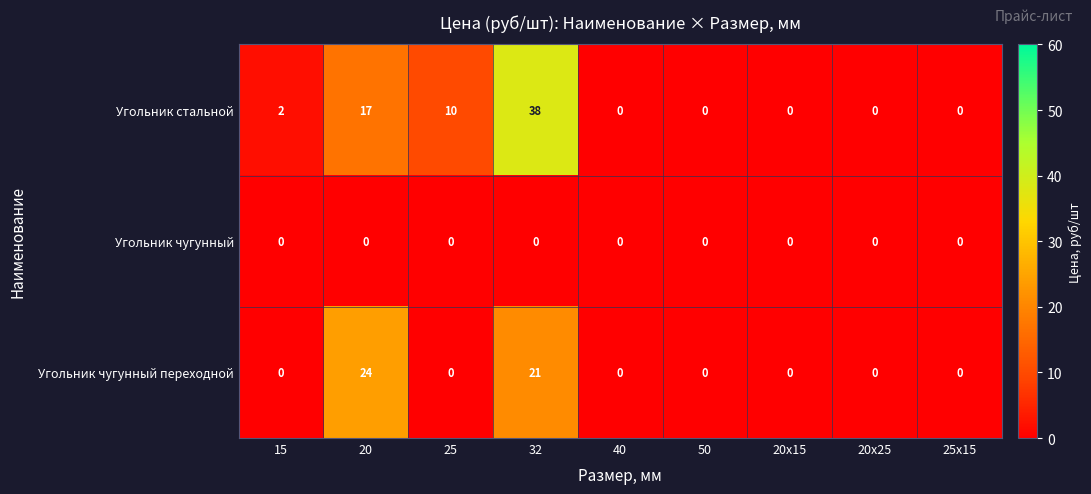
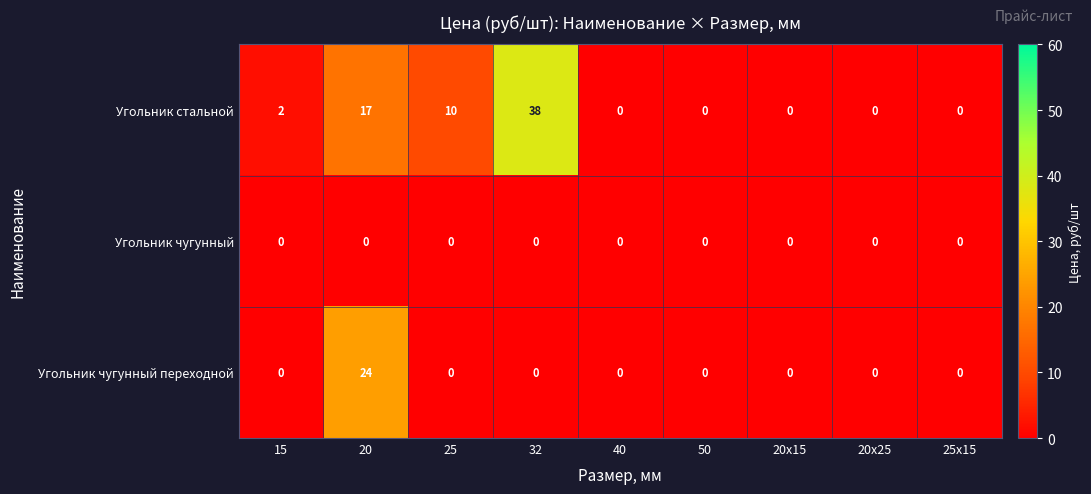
  {
    "Угольник стальной": {
      "15": 2,
      "20": 17,
      "25": 10,
      "32": 38,
      "40": 0,
      "50": 0,
      "20x15": 0,
      "20x25": 0,
      "25x15": 0
    },
    "Угольник чугунный": {
      "15": 0,
      "20": 0,
      "25": 0,
      "32": 0,
      "40": 0,
      "50": 0,
      "20x15": 0,
      "20x25": 0,
      "25x15": 0
    },
    "Угольник чугунный переходной": {
      "15": 0,
      "20": 24,
      "25": 0,
-     "32": 21,
+     "32": 0,
      "40": 0,
      "50": 0,
      "20x15": 0,
      "20x25": 0,
      "25x15": 0
    }
  }
